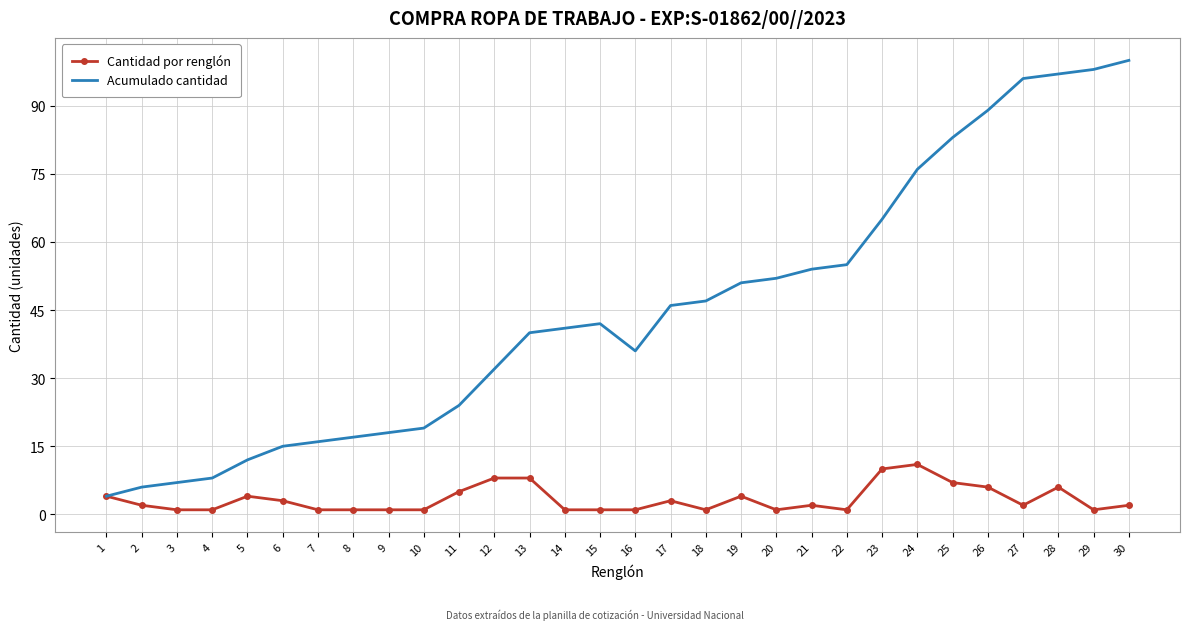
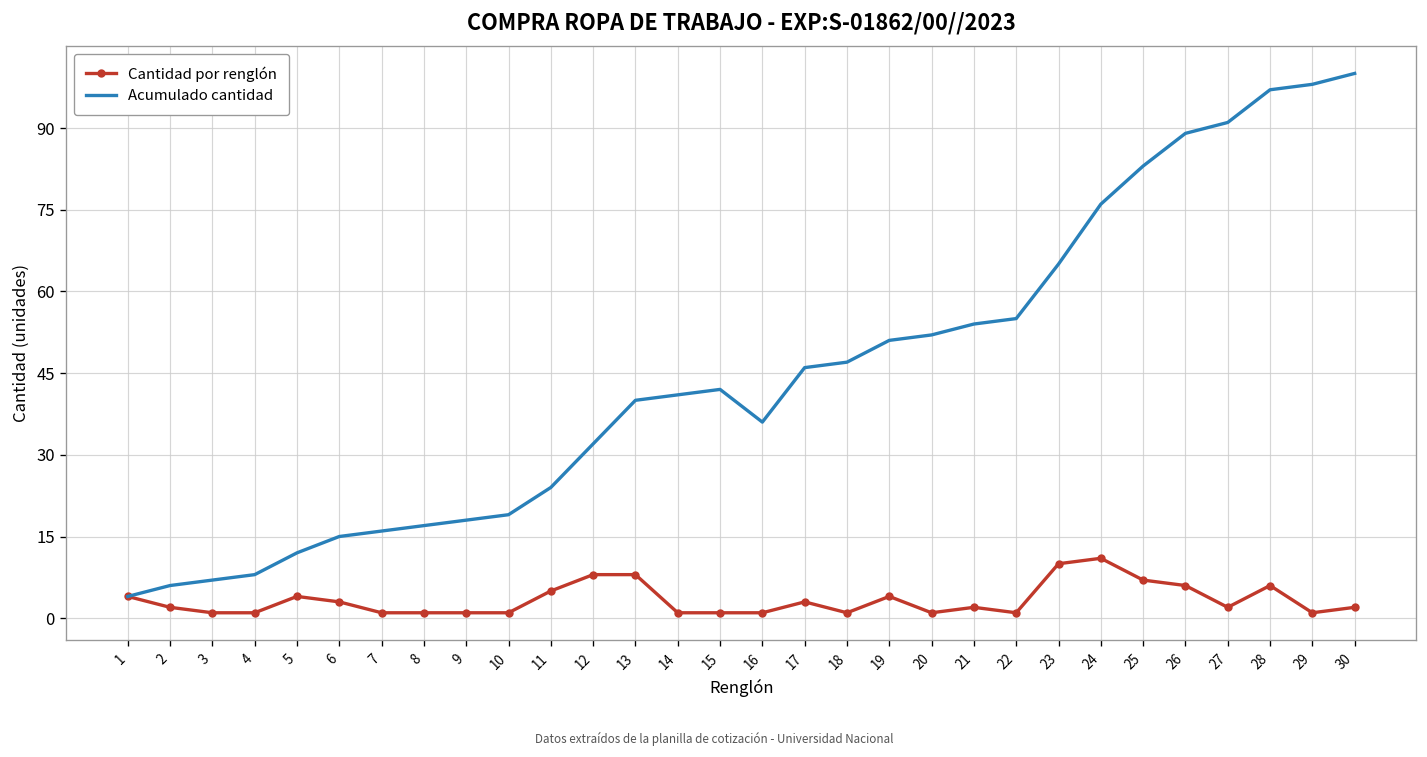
  {
    "Cantidad por renglón": {
      "2": 2,
      "3": 1,
      "4": 1,
      "5": 4,
      "6": 3,
      "7": 1,
      "8": 1,
      "9": 1,
      "10": 1,
      "11": 5,
      "12": 8,
      "13": 8,
      "14": 1,
      "15": 1,
      "16": 1,
      "17": 3,
      "18": 1,
      "19": 4,
      "20": 1,
      "21": 2,
      "22": 1,
      "23": 10,
      "24": 11,
      "25": 7,
      "26": 6,
      "27": 2,
      "28": 6,
      "29": 1,
      "30": 2
    },
    "Acumulado cantidad": {
      "2": 6,
      "3": 7,
      "4": 8,
      "5": 12,
      "6": 15,
      "7": 16,
      "8": 17,
      "9": 18,
      "10": 19,
      "11": 24,
      "12": 32,
      "13": 40,
      "14": 41,
      "15": 42,
      "16": 36,
      "17": 46,
      "18": 47,
      "19": 51,
      "20": 52,
      "21": 54,
      "22": 55,
      "23": 65,
      "24": 76,
      "25": 83,
      "26": 89,
-     "27": 96,
+     "27": 91,
      "28": 97,
      "29": 98,
      "30": 100
    }
  }
